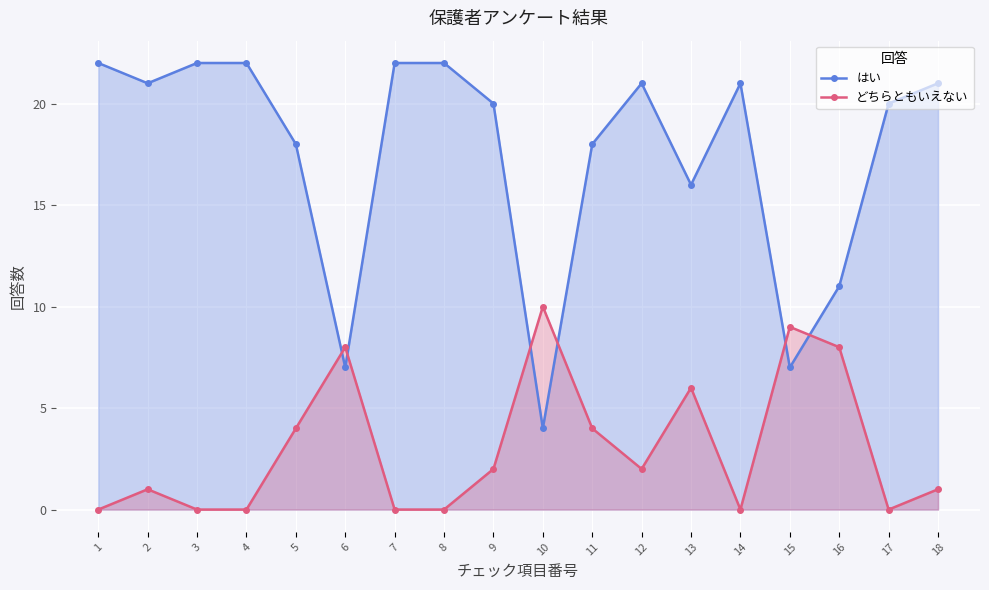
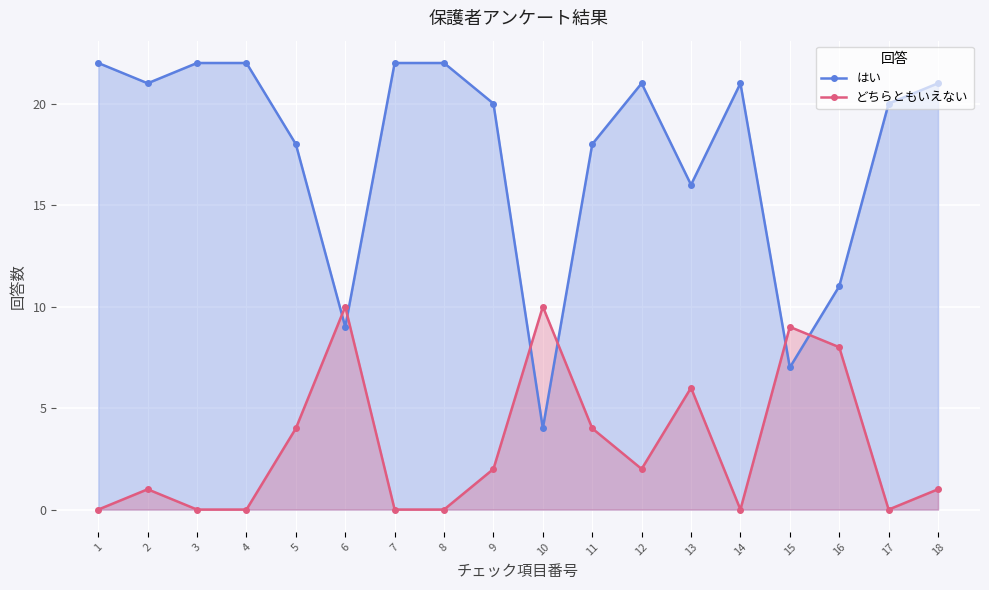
  {
    "はい": {
      "1": 22,
      "2": 21,
      "3": 22,
      "4": 22,
      "5": 18,
-     "6": 7,
+     "6": 9,
      "7": 22,
      "8": 22,
      "9": 20,
      "10": 4,
      "11": 18,
      "12": 21,
      "13": 16,
      "14": 21,
      "15": 7,
      "16": 11
    },
    "どちらともいえない": {
      "1": 0,
      "2": 1,
      "3": 0,
      "4": 0,
      "5": 4,
-     "6": 8,
+     "6": 10,
      "7": 0,
      "8": 0,
      "9": 2,
      "10": 10,
      "11": 4,
      "12": 2,
      "13": 6,
      "14": 0,
      "15": 9,
      "16": 8,
      "17": 0,
      "18": 1
    }
  }
